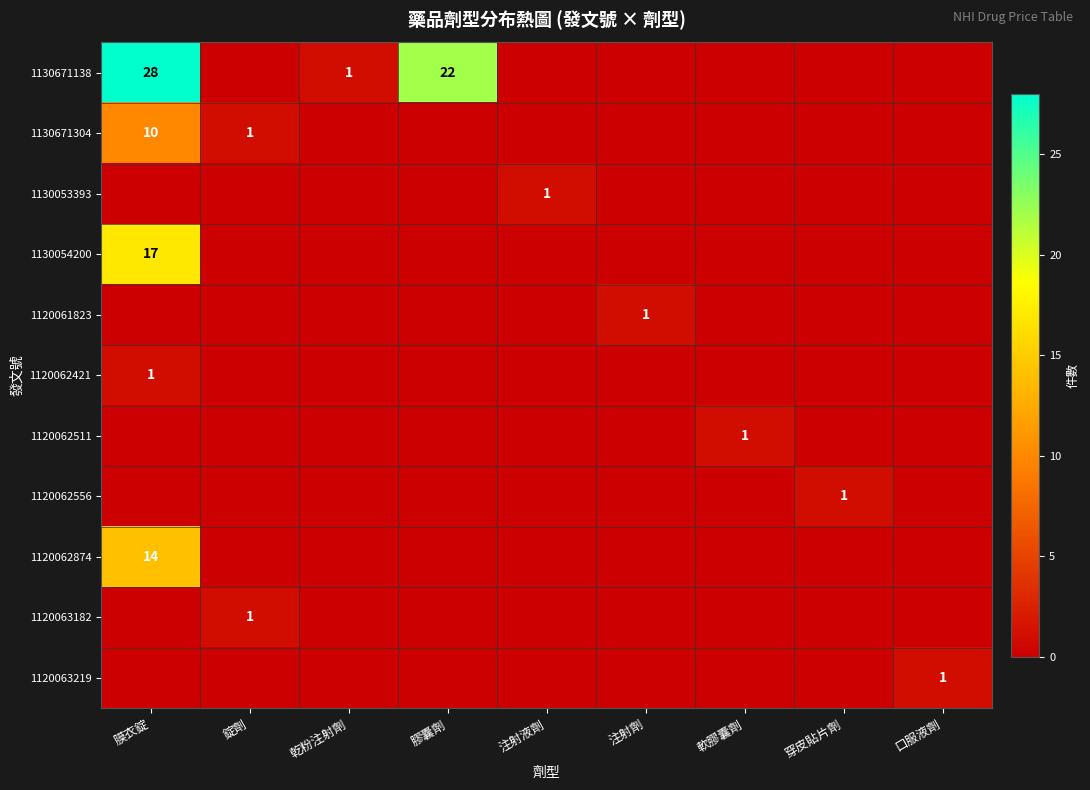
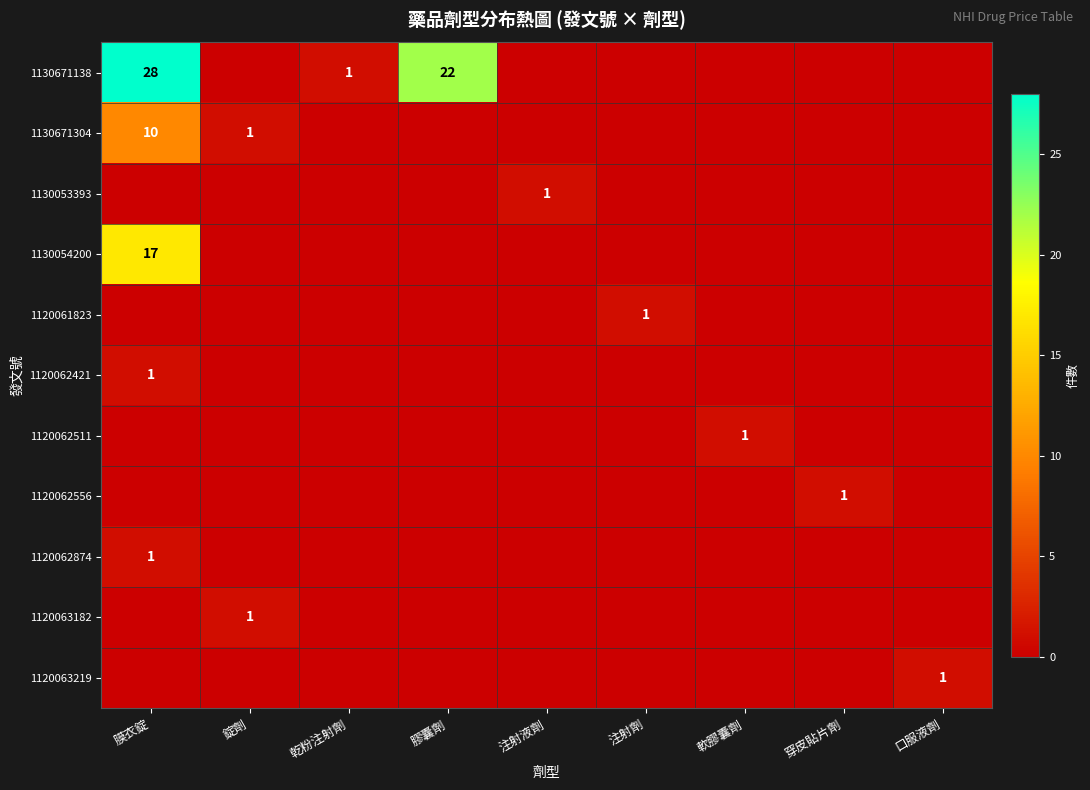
  {
    "1130671138": {
      "膜衣錠": 28,
      "乾粉注射劑": 1,
      "膠囊劑": 22
    },
    "1130671304": {
      "膜衣錠": 10,
      "錠劑": 1
    },
    "1130053393": {
      "注射液劑": 1
    },
    "1130054200": {
      "膜衣錠": 17
    },
    "1120061823": {
      "注射劑": 1
    },
    "1120062421": {
      "膜衣錠": 1
    },
    "1120062511": {
      "軟膠囊劑": 1
    },
    "1120062556": {
      "穿皮貼片劑": 1
    },
    "1120062874": {
-     "膜衣錠": 14
+     "膜衣錠": 1
    },
    "1120063182": {
      "錠劑": 1
    },
    "1120063219": {
      "口服液劑": 1
    }
  }
